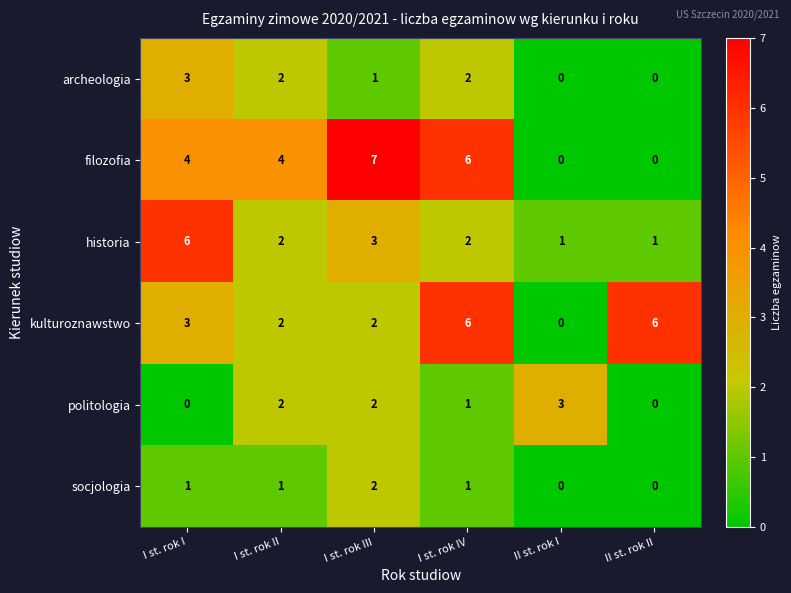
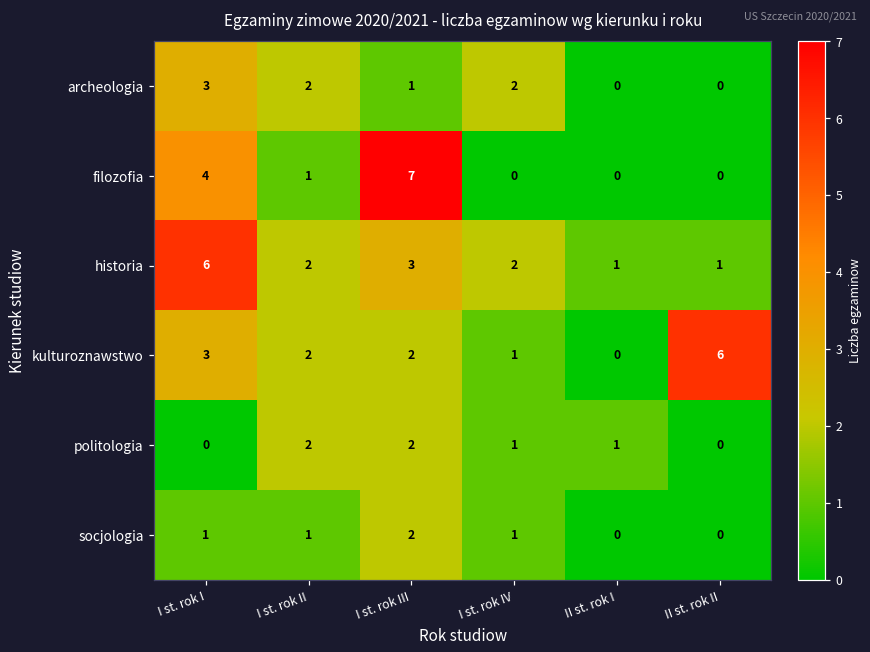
  {
    "archeologia": {
      "I st. rok I": 3,
      "I st. rok II": 2,
      "I st. rok III": 1,
      "I st. rok IV": 2,
      "II st. rok I": 0,
      "II st. rok II": 0
    },
    "filozofia": {
      "I st. rok I": 4,
-     "I st. rok II": 4,
+     "I st. rok II": 1,
      "I st. rok III": 7,
-     "I st. rok IV": 6,
+     "I st. rok IV": 0,
      "II st. rok I": 0,
      "II st. rok II": 0
    },
    "historia": {
      "I st. rok I": 6,
      "I st. rok II": 2,
      "I st. rok III": 3,
      "I st. rok IV": 2,
      "II st. rok I": 1,
      "II st. rok II": 1
    },
    "kulturoznawstwo": {
      "I st. rok I": 3,
      "I st. rok II": 2,
      "I st. rok III": 2,
-     "I st. rok IV": 6,
+     "I st. rok IV": 1,
      "II st. rok I": 0,
      "II st. rok II": 6
    },
    "politologia": {
      "I st. rok I": 0,
      "I st. rok II": 2,
      "I st. rok III": 2,
      "I st. rok IV": 1,
-     "II st. rok I": 3,
+     "II st. rok I": 1,
      "II st. rok II": 0
    },
    "socjologia": {
      "I st. rok I": 1,
      "I st. rok II": 1,
      "I st. rok III": 2,
      "I st. rok IV": 1,
      "II st. rok I": 0,
      "II st. rok II": 0
    }
  }
